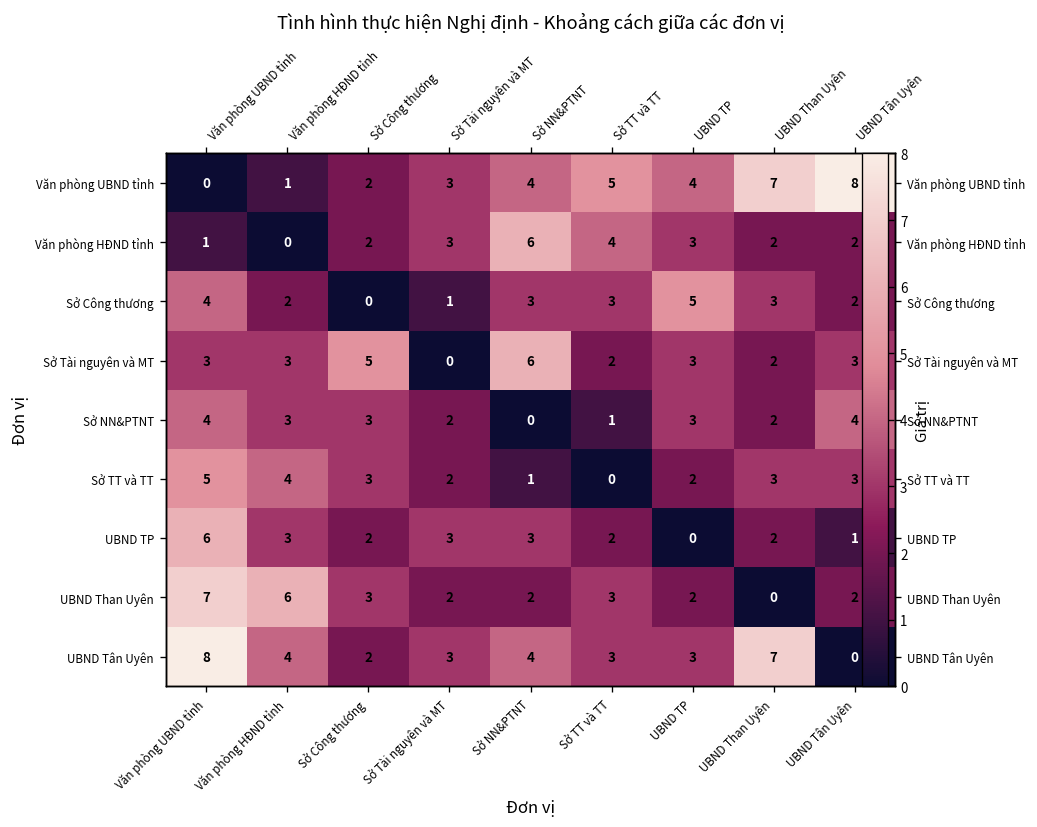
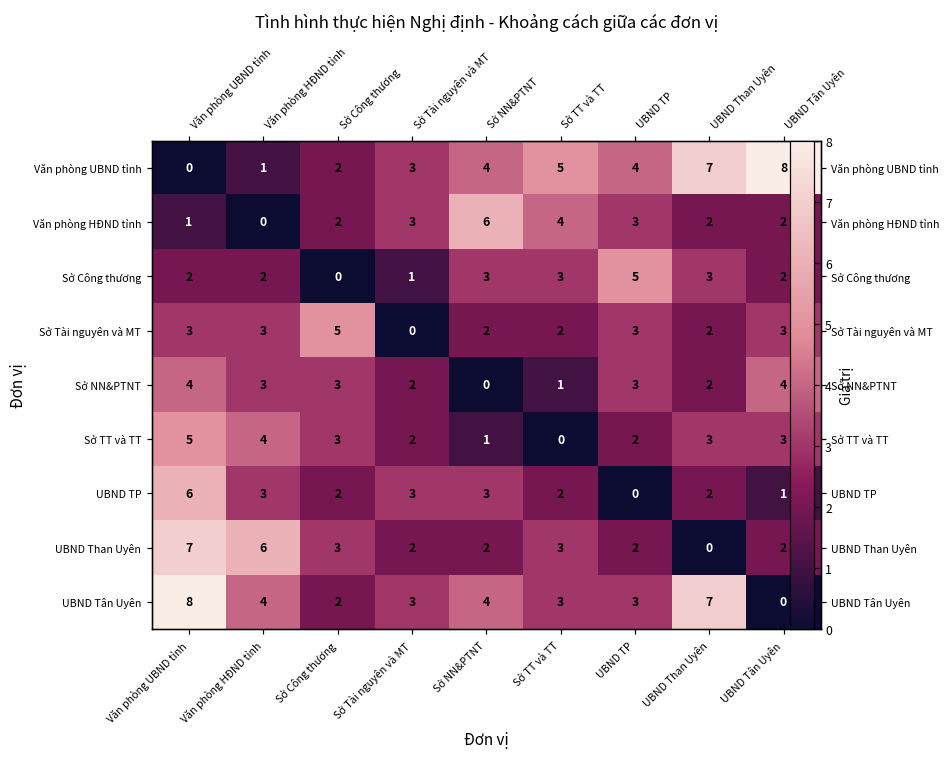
  {
    "Văn phòng UBND tỉnh": {
      "Văn phòng UBND tỉnh": 0,
      "Văn phòng HĐND tỉnh": 1,
      "Sở Công thương": 2,
      "Sở Tài nguyên và MT": 3,
      "Sở NN&PTNT": 4,
      "Sở TT và TT": 5,
      "UBND TP": 4,
      "UBND Than Uyên": 7,
      "UBND Tân Uyên": 8
    },
    "Văn phòng HĐND tỉnh": {
      "Văn phòng UBND tỉnh": 1,
      "Văn phòng HĐND tỉnh": 0,
      "Sở Công thương": 2,
      "Sở Tài nguyên và MT": 3,
      "Sở NN&PTNT": 6,
      "Sở TT và TT": 4,
      "UBND TP": 3,
      "UBND Than Uyên": 2,
      "UBND Tân Uyên": 2
    },
    "Sở Công thương": {
-     "Văn phòng UBND tỉnh": 4,
+     "Văn phòng UBND tỉnh": 2,
      "Văn phòng HĐND tỉnh": 2,
      "Sở Công thương": 0,
      "Sở Tài nguyên và MT": 1,
      "Sở NN&PTNT": 3,
      "Sở TT và TT": 3,
      "UBND TP": 5,
      "UBND Than Uyên": 3,
      "UBND Tân Uyên": 2
    },
    "Sở Tài nguyên và MT": {
      "Văn phòng UBND tỉnh": 3,
      "Văn phòng HĐND tỉnh": 3,
      "Sở Công thương": 5,
      "Sở Tài nguyên và MT": 0,
-     "Sở NN&PTNT": 6,
+     "Sở NN&PTNT": 2,
      "Sở TT và TT": 2,
      "UBND TP": 3,
      "UBND Than Uyên": 2,
      "UBND Tân Uyên": 3
    },
    "Sở NN&PTNT": {
      "Văn phòng UBND tỉnh": 4,
      "Văn phòng HĐND tỉnh": 3,
      "Sở Công thương": 3,
      "Sở Tài nguyên và MT": 2,
      "Sở NN&PTNT": 0,
      "Sở TT và TT": 1,
      "UBND TP": 3,
      "UBND Than Uyên": 2,
      "UBND Tân Uyên": 4
    },
    "Sở TT và TT": {
      "Văn phòng UBND tỉnh": 5,
      "Văn phòng HĐND tỉnh": 4,
      "Sở Công thương": 3,
      "Sở Tài nguyên và MT": 2,
      "Sở NN&PTNT": 1,
      "Sở TT và TT": 0,
      "UBND TP": 2,
      "UBND Than Uyên": 3,
      "UBND Tân Uyên": 3
    },
    "UBND TP": {
      "Văn phòng UBND tỉnh": 6,
      "Văn phòng HĐND tỉnh": 3,
      "Sở Công thương": 2,
      "Sở Tài nguyên và MT": 3,
      "Sở NN&PTNT": 3,
      "Sở TT và TT": 2,
      "UBND TP": 0,
      "UBND Than Uyên": 2,
      "UBND Tân Uyên": 1
    },
    "UBND Than Uyên": {
      "Văn phòng UBND tỉnh": 7,
      "Văn phòng HĐND tỉnh": 6,
      "Sở Công thương": 3,
      "Sở Tài nguyên và MT": 2,
      "Sở NN&PTNT": 2,
      "Sở TT và TT": 3,
      "UBND TP": 2,
      "UBND Than Uyên": 0,
      "UBND Tân Uyên": 2
    },
    "UBND Tân Uyên": {
      "Văn phòng UBND tỉnh": 8,
      "Văn phòng HĐND tỉnh": 4,
      "Sở Công thương": 2,
      "Sở Tài nguyên và MT": 3,
      "Sở NN&PTNT": 4,
      "Sở TT và TT": 3,
      "UBND TP": 3,
      "UBND Than Uyên": 7,
      "UBND Tân Uyên": 0
    }
  }
